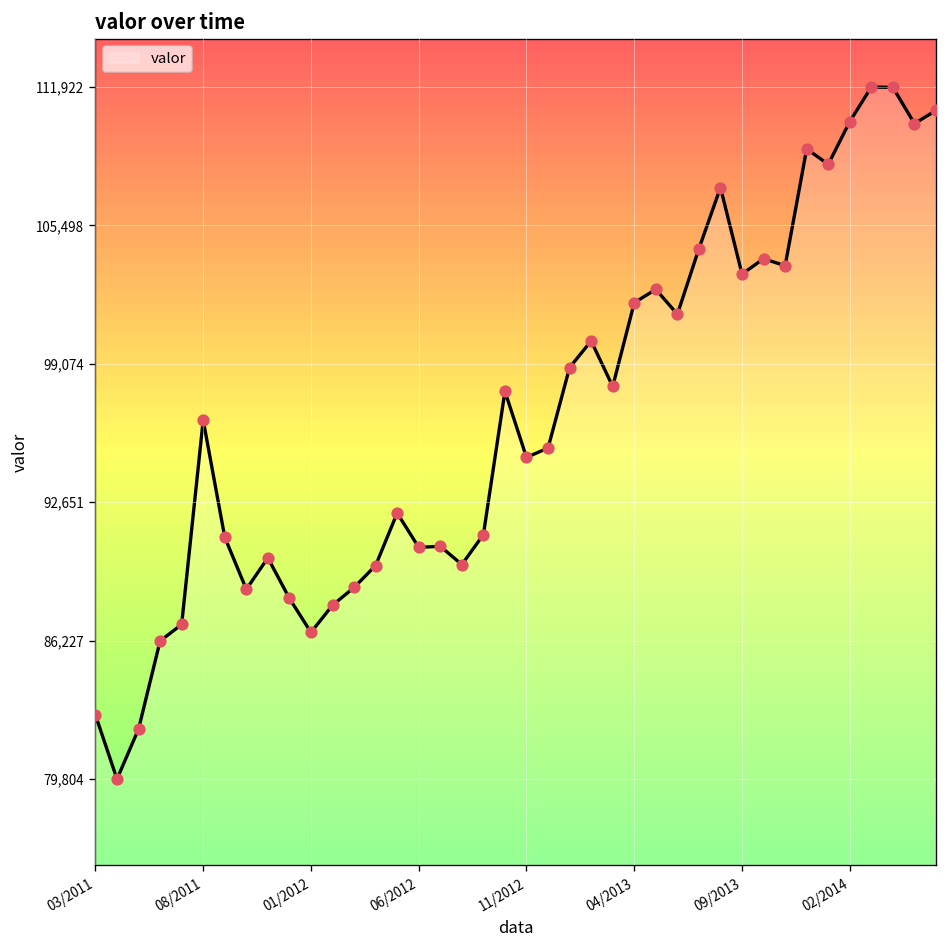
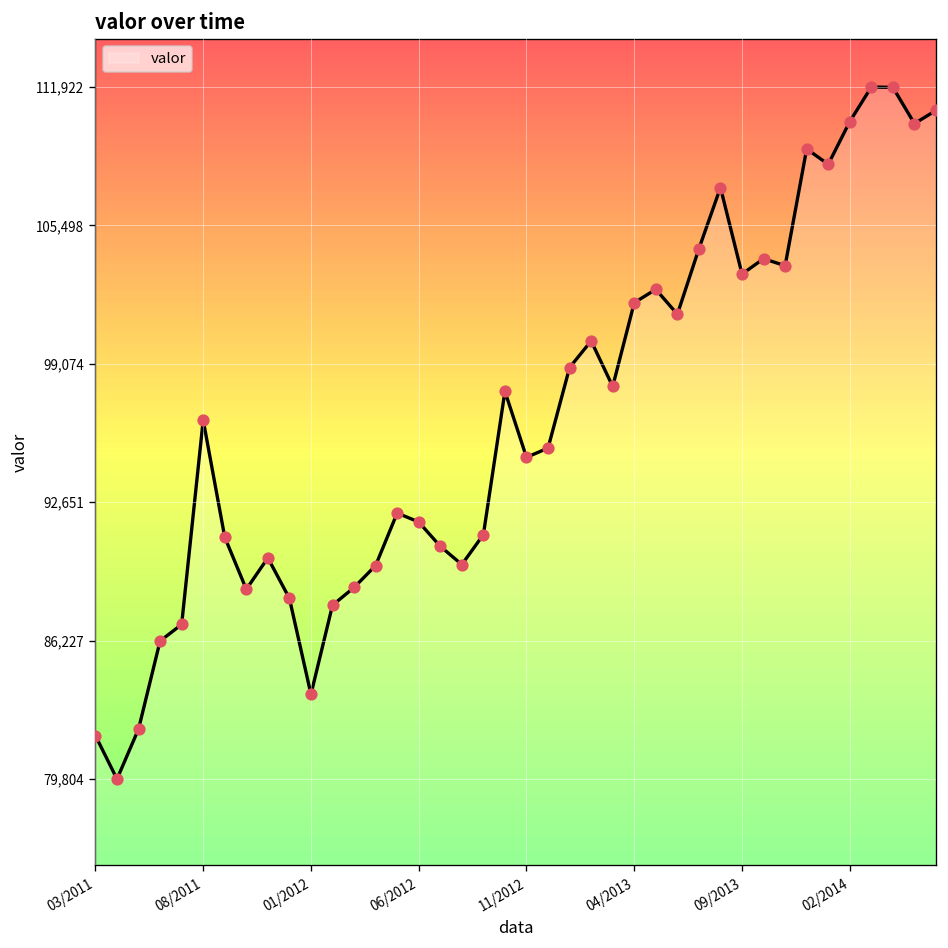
  {
-   "03/2011": "82,800",
+   "03/2011": "81,800",
    "08/2011": "96,500",
-   "01/2012": "86,600",
-   "06/2012": "90,600",
+   "01/2012": "83,700",
+   "06/2012": "91,700",
    "11/2012": "94,700",
    "04/2013": "101,900",
    "09/2013": "103,200",
    "02/2014": "110,300"
  }
